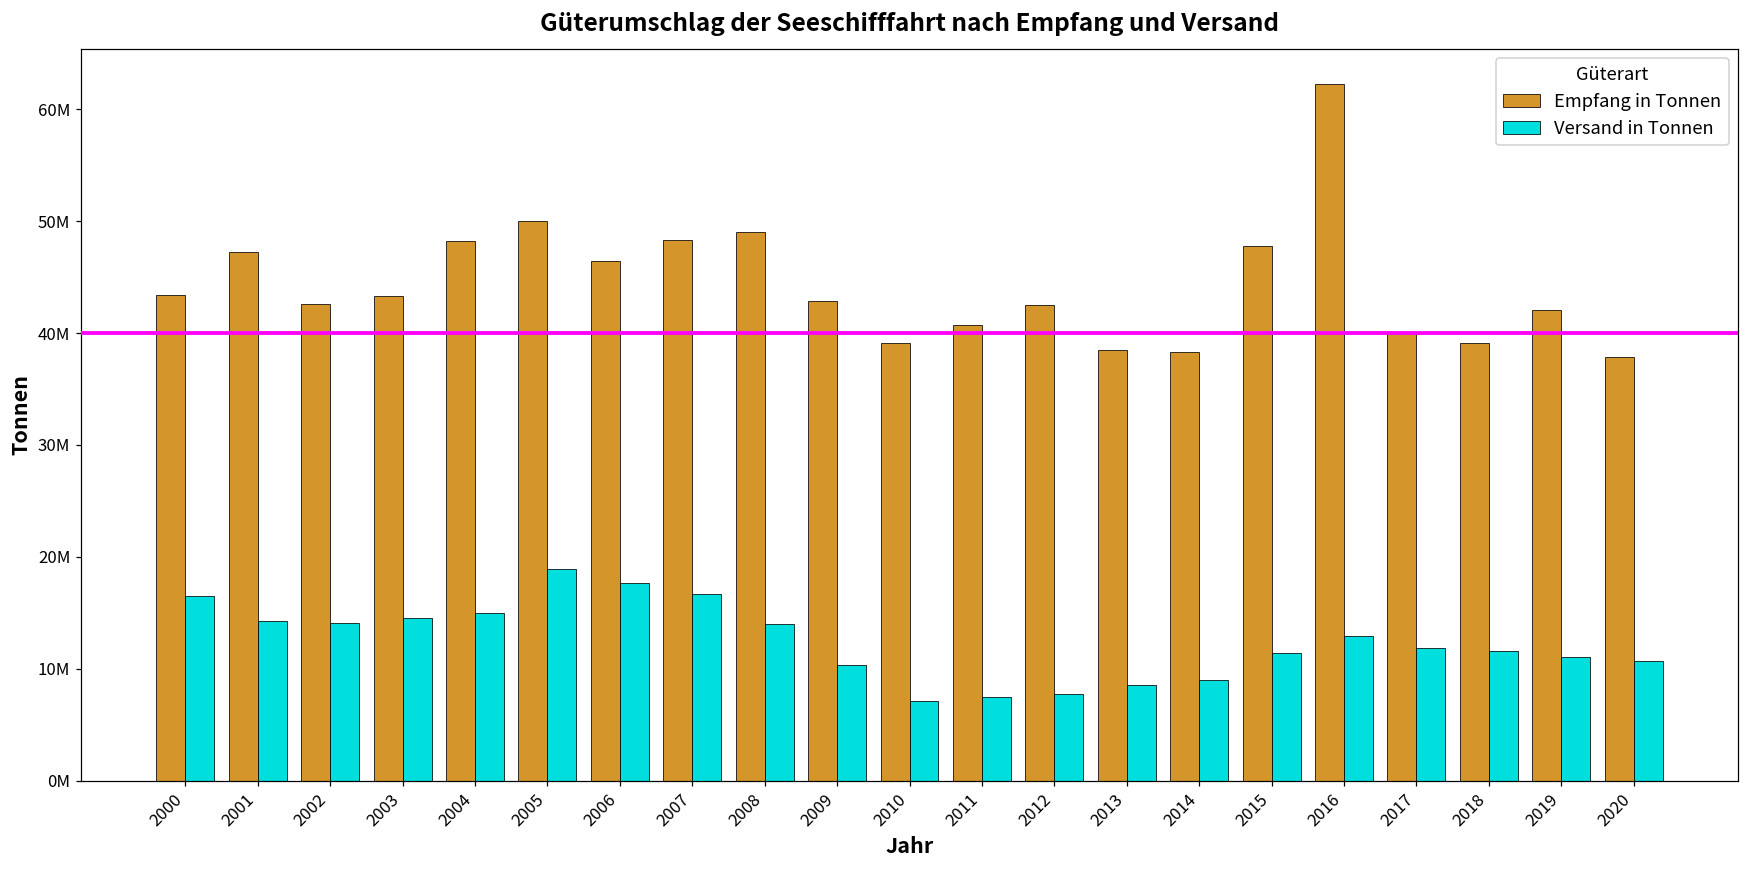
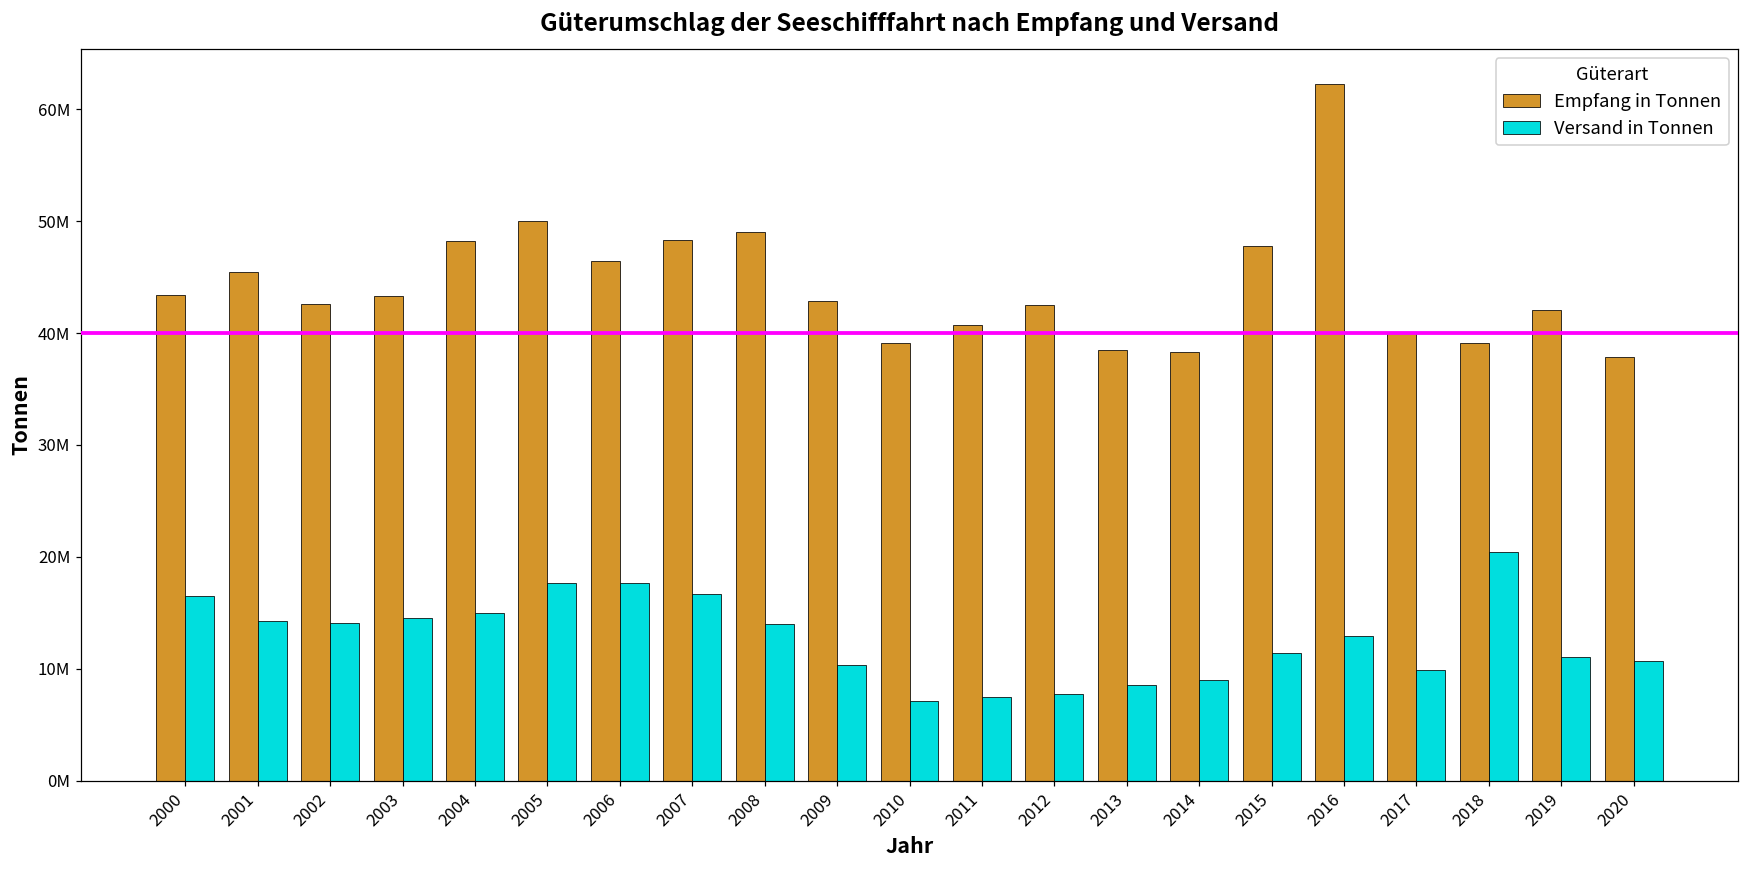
  {
    "Empfang in Tonnen": {
      "2000": 43400000,
-     "2001": 47200000,
+     "2001": 45400000,
      "2002": 42600000,
      "2003": 43300000,
      "2004": 48200000,
      "2005": 50000000,
      "2006": 46400000,
      "2007": 48300000,
      "2008": 49100000,
      "2009": 42900000,
      "2010": 39100000,
      "2011": 40800000,
      "2012": 42500000,
      "2013": 38500000,
      "2014": 38300000,
      "2015": 47800000,
      "2016": 62300000,
      "2017": 40100000,
      "2018": 39100000,
      "2019": 42100000,
      "2020": 37900000
    },
    "Versand in Tonnen": {
      "2000": 16500000,
      "2001": 14200000,
      "2002": 14100000,
      "2003": 14600000,
      "2004": 15000000,
-     "2005": 18900000,
+     "2005": 17600000,
      "2006": 17700000,
      "2007": 16600000,
      "2008": 14000000,
      "2009": 10400000,
      "2010": 7100000,
      "2011": 7500000,
      "2012": 7700000,
      "2013": 8500000,
      "2014": 9000000,
      "2015": 11400000,
      "2016": 12900000,
-     "2017": 11900000,
-     "2018": 11600000,
+     "2017": 9900000,
+     "2018": 20500000,
      "2019": 11000000,
      "2020": 10700000
    }
  }
